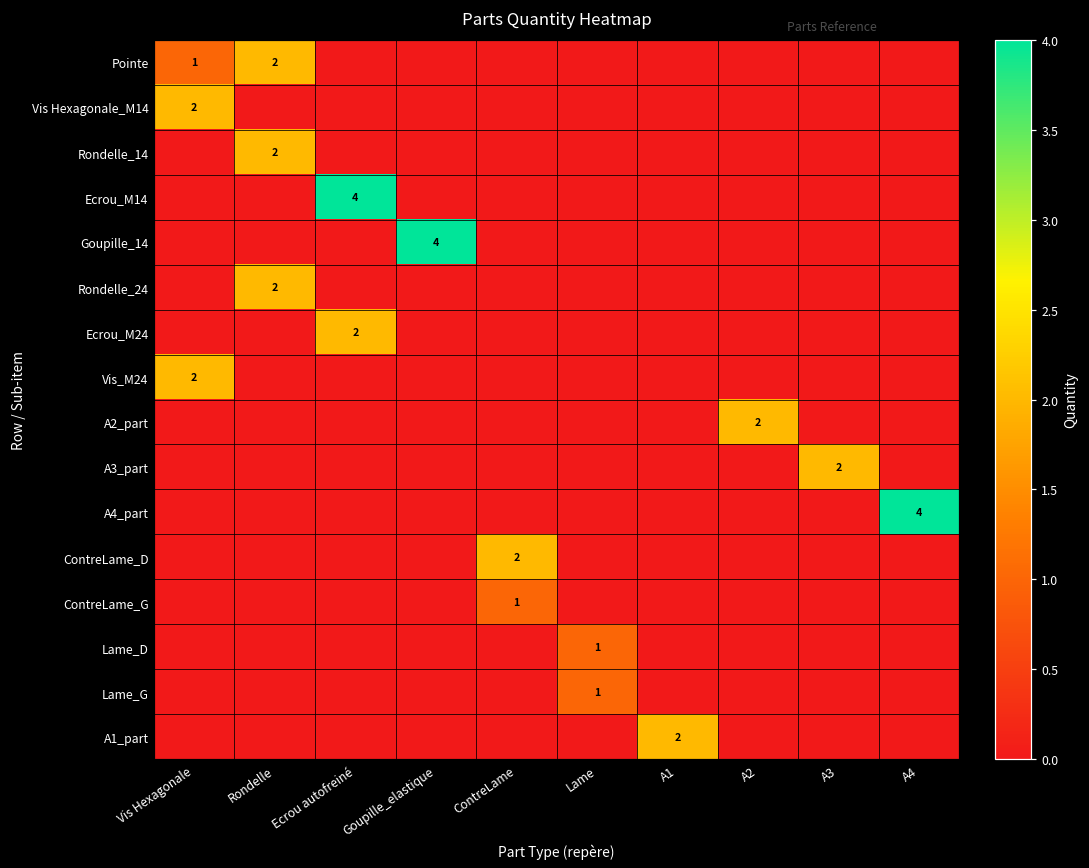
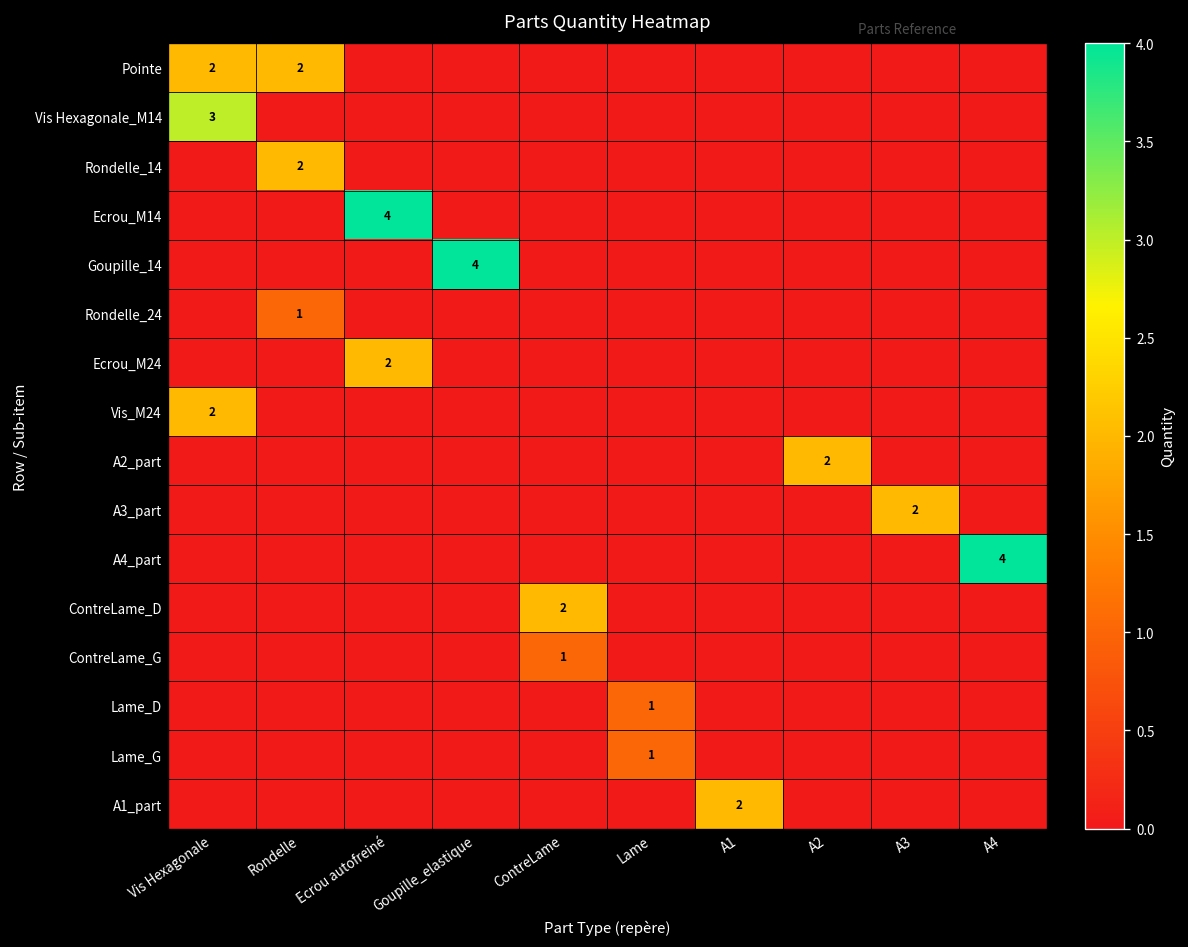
  {
    "Pointe": {
-     "Vis Hexagonale": 1,
+     "Vis Hexagonale": 2,
      "Rondelle": 2
    },
    "Vis Hexagonale_M14": {
-     "Vis Hexagonale": 2
+     "Vis Hexagonale": 3
    },
    "Rondelle_14": {
      "Rondelle": 2
    },
    "Ecrou_M14": {
      "Ecrou autofreiné": 4
    },
    "Goupille_14": {
      "Goupille_elastique": 4
    },
    "Rondelle_24": {
-     "Rondelle": 2
+     "Rondelle": 1
    },
    "Ecrou_M24": {
      "Ecrou autofreiné": 2
    },
    "Vis_M24": {
      "Vis Hexagonale": 2
    },
    "A2_part": {
      "A2": 2
    },
    "A3_part": {
      "A3": 2
    },
    "A4_part": {
      "A4": 4
    },
    "ContreLame_D": {
      "ContreLame": 2
    },
    "ContreLame_G": {
      "ContreLame": 1
    },
    "Lame_D": {
      "Lame": 1
    },
    "Lame_G": {
      "Lame": 1
    },
    "A1_part": {
      "A1": 2
    }
  }
